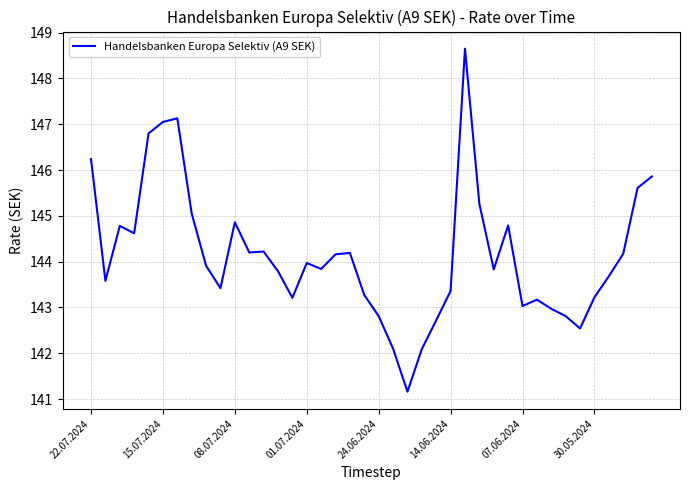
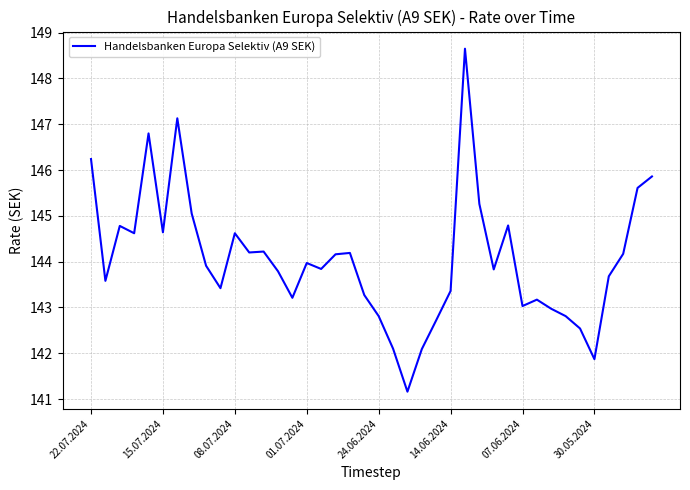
  {
    "22.07.2024": 146.2,
-   "15.07.2024": 147.1,
-   "08.07.2024": 144.9,
+   "15.07.2024": 144.6,
+   "08.07.2024": 144.6,
    "01.07.2024": 144.0,
    "24.06.2024": 142.8,
    "14.06.2024": 143.4,
    "07.06.2024": 143.0,
-   "30.05.2024": 143.2
+   "30.05.2024": 141.9
  }
